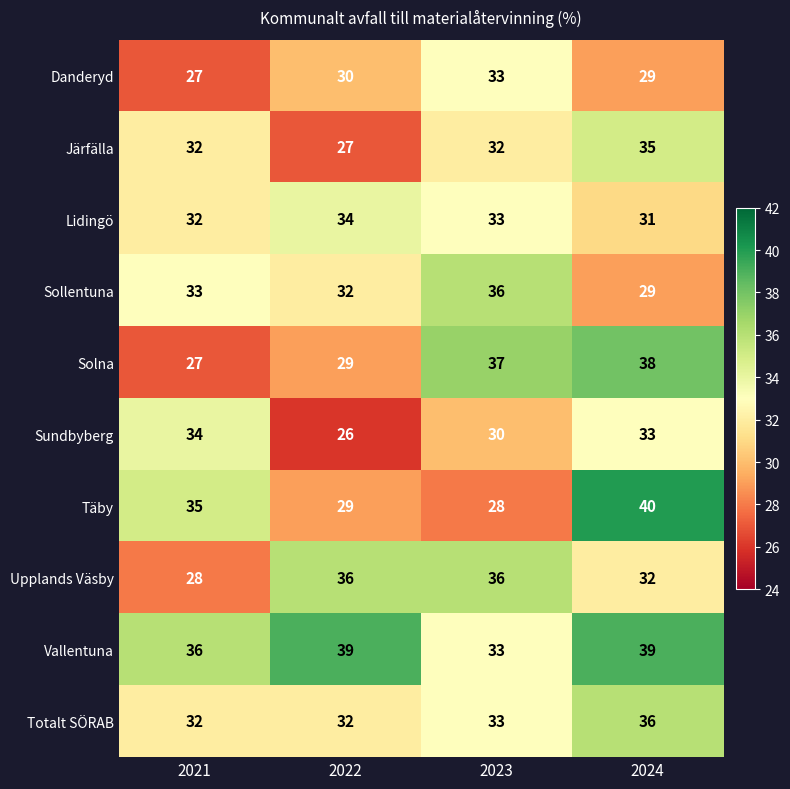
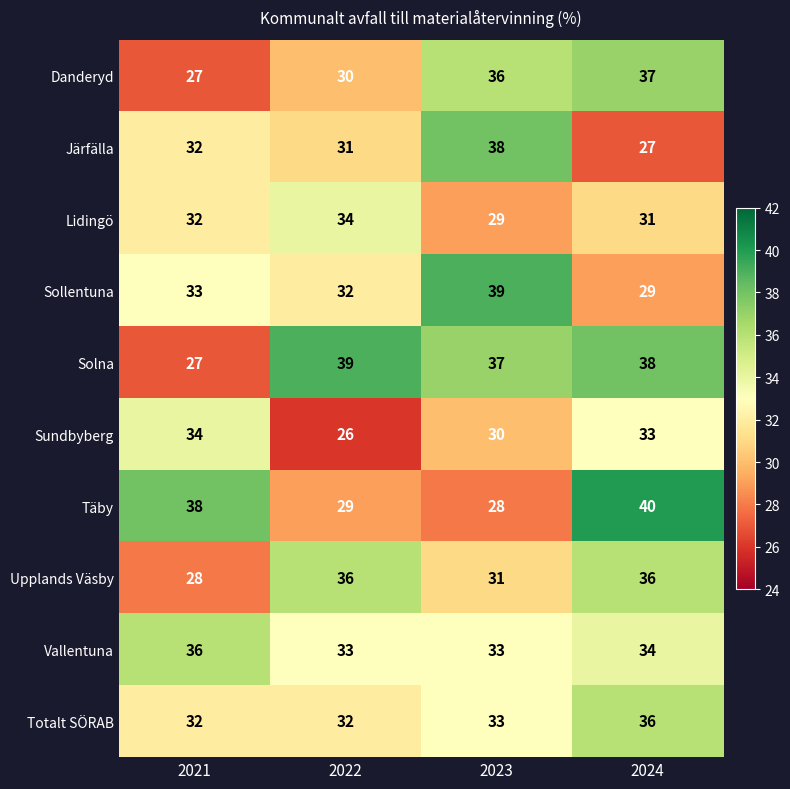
  {
    "Danderyd": {
      "2021": 27,
      "2022": 30,
-     "2023": 33,
-     "2024": 29
+     "2023": 36,
+     "2024": 37
    },
    "Järfälla": {
      "2021": 32,
-     "2022": 27,
-     "2023": 32,
-     "2024": 35
+     "2022": 31,
+     "2023": 38,
+     "2024": 27
    },
    "Lidingö": {
      "2021": 32,
      "2022": 34,
-     "2023": 33,
+     "2023": 29,
      "2024": 31
    },
    "Sollentuna": {
      "2021": 33,
      "2022": 32,
-     "2023": 36,
+     "2023": 39,
      "2024": 29
    },
    "Solna": {
      "2021": 27,
-     "2022": 29,
+     "2022": 39,
      "2023": 37,
      "2024": 38
    },
    "Sundbyberg": {
      "2021": 34,
      "2022": 26,
      "2023": 30,
      "2024": 33
    },
    "Täby": {
-     "2021": 35,
+     "2021": 38,
      "2022": 29,
      "2023": 28,
      "2024": 40
    },
    "Upplands Väsby": {
      "2021": 28,
      "2022": 36,
-     "2023": 36,
-     "2024": 32
+     "2023": 31,
+     "2024": 36
    },
    "Vallentuna": {
      "2021": 36,
-     "2022": 39,
+     "2022": 33,
      "2023": 33,
-     "2024": 39
+     "2024": 34
    },
    "Totalt SÖRAB": {
      "2021": 32,
      "2022": 32,
      "2023": 33,
      "2024": 36
    }
  }
